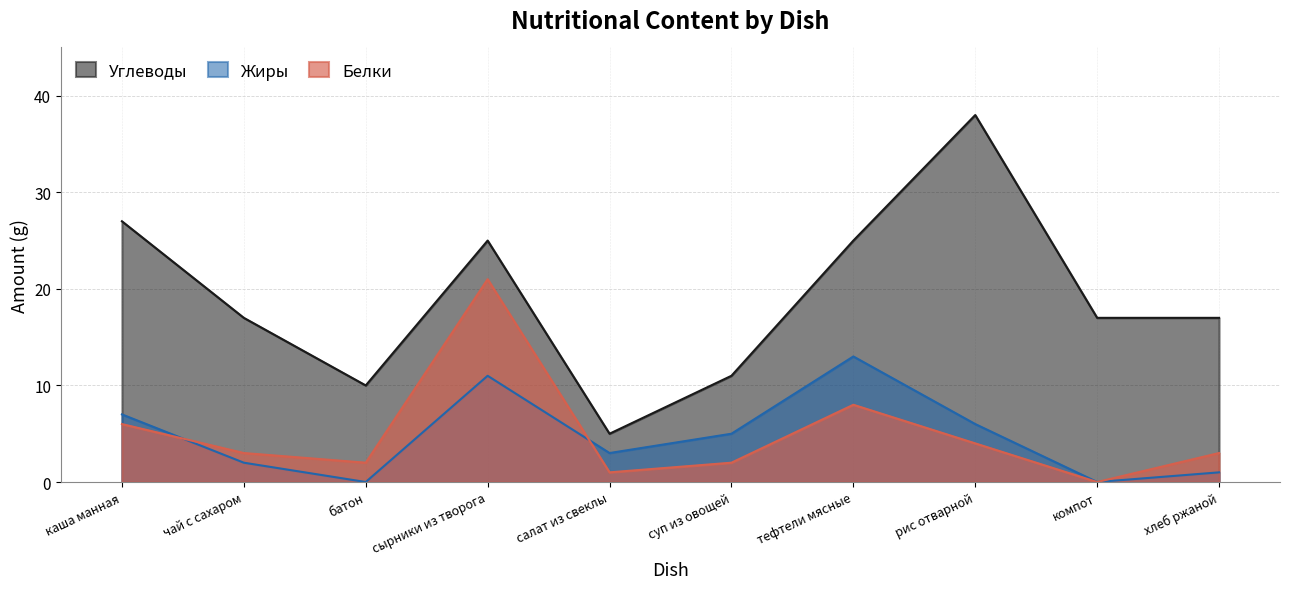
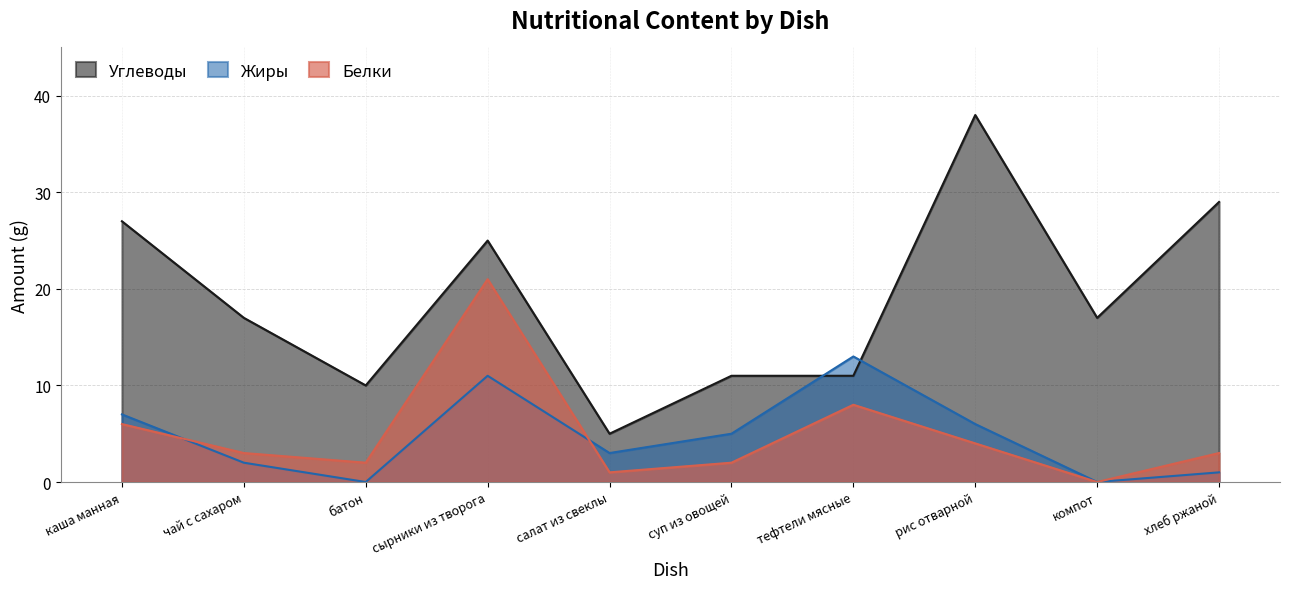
  {
    "Углеводы": {
      "каша манная": 27,
      "чай с сахаром": 17,
      "батон": 10,
      "сырники из творога": 25,
      "салат из свеклы": 5,
      "суп из овощей": 11,
-     "тефтели мясные": 25,
+     "тефтели мясные": 11,
      "рис отварной": 38,
      "компот": 17,
-     "хлеб ржаной": 17
+     "хлеб ржаной": 29
    },
    "Жиры": {
      "каша манная": 7,
      "чай с сахаром": 2,
      "батон": 0,
      "сырники из творога": 11,
      "салат из свеклы": 3,
      "суп из овощей": 5,
      "тефтели мясные": 13,
      "рис отварной": 6,
      "хлеб ржаной": 1
    },
    "Белки": {
      "каша манная": 6,
      "чай с сахаром": 3,
      "батон": 2,
      "сырники из творога": 21,
      "салат из свеклы": 1,
      "суп из овощей": 2,
      "тефтели мясные": 8,
      "рис отварной": 4,
      "хлеб ржаной": 3
    }
  }
